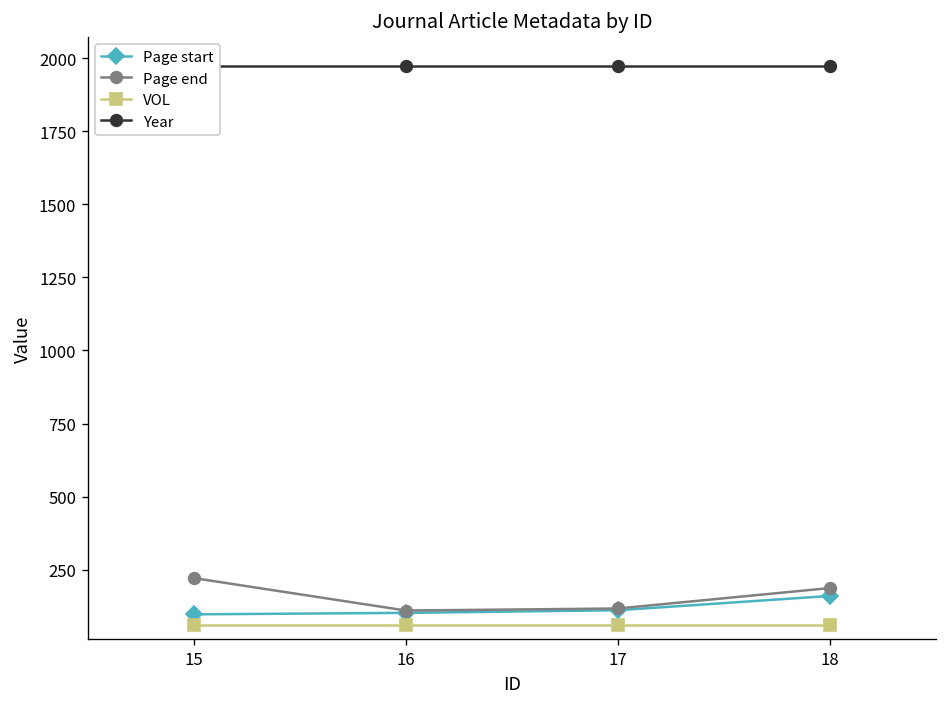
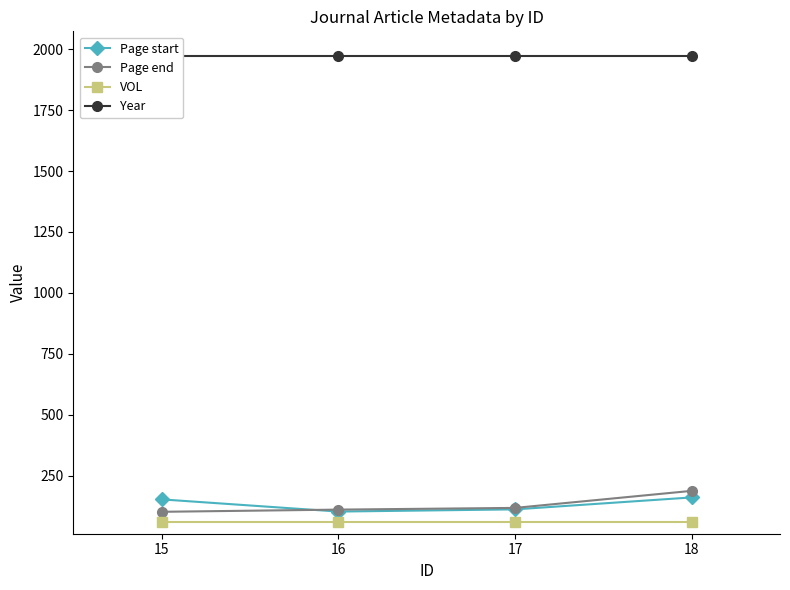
  {
    "Page start": {
-     "15": 100,
+     "15": 150,
      "18": 160
    },
    "Page end": {
-     "15": 220,
+     "15": 100,
      "18": 190
    },
    "VOL": {
      "15": 60,
      "16": 60,
      "17": 60,
      "18": 60
    },
    "Year": {
      "16": 1970,
      "17": 1970,
      "18": 1970
    }
  }
